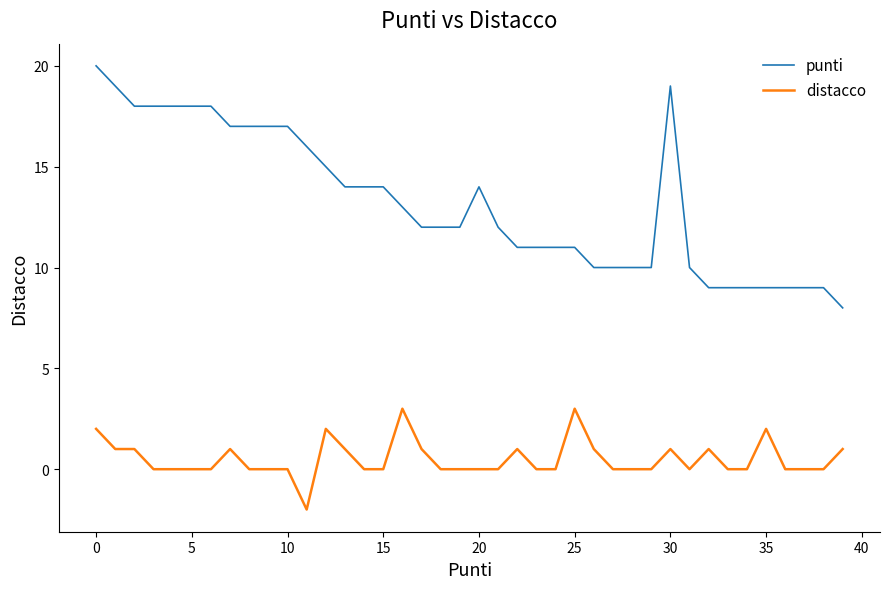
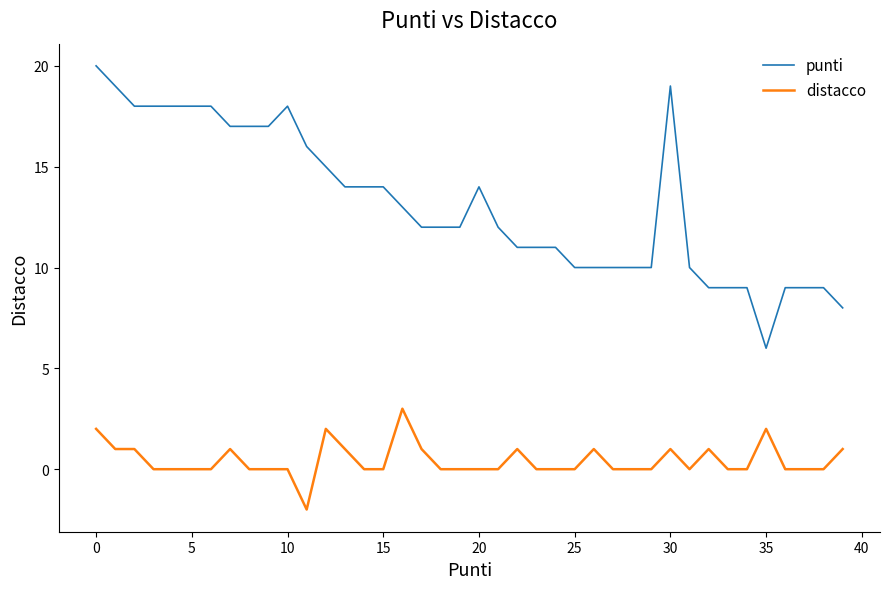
  {
    "punti": {
      "0": 20,
      "5": 18,
-     "10": 17,
+     "10": 18,
      "15": 14,
      "20": 14,
-     "25": 11,
+     "25": 10,
      "30": 19,
-     "35": 9
+     "35": 6
    },
    "distacco": {
      "0": 2,
      "5": 0,
      "10": 0,
      "15": 0,
      "20": 0,
-     "25": 3,
+     "25": 0,
      "30": 1,
      "35": 2
    }
  }
